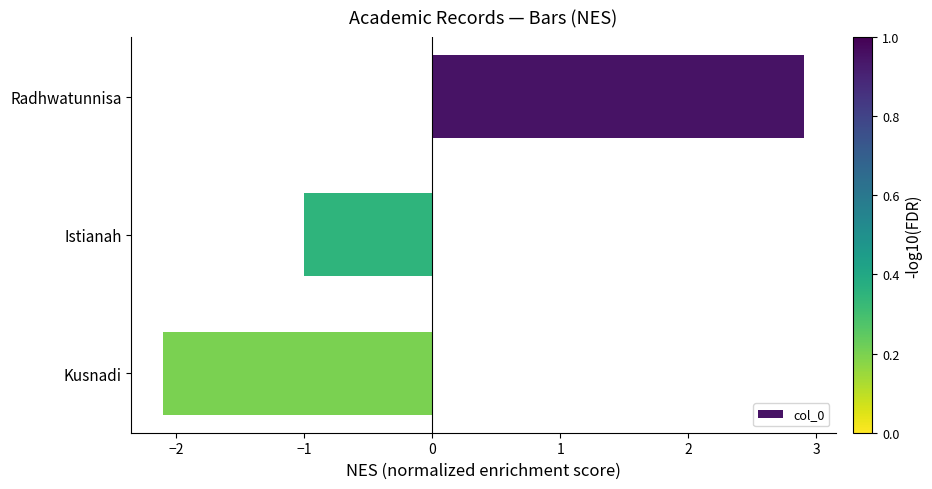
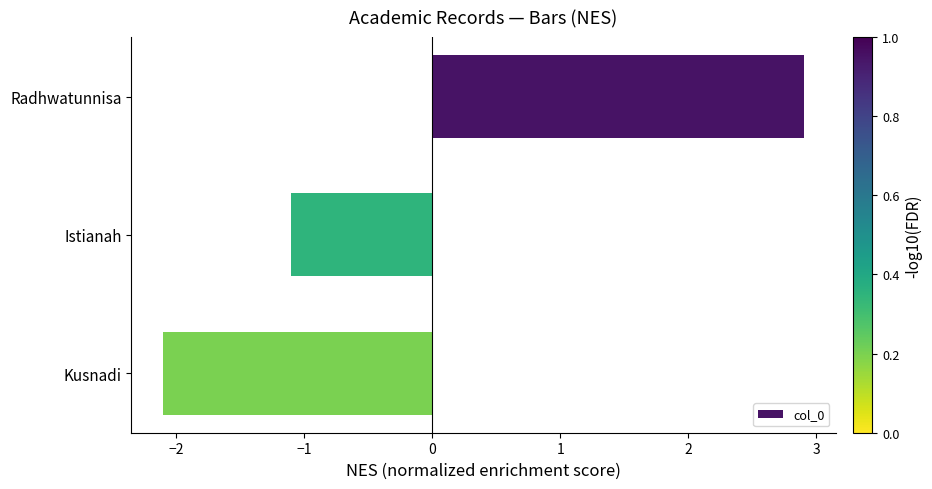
  {
    "Radhwatunnisa": 2.9,
-   "Istianah": -1.0,
+   "Istianah": -1.1,
    "Kusnadi": -2.1
  }
